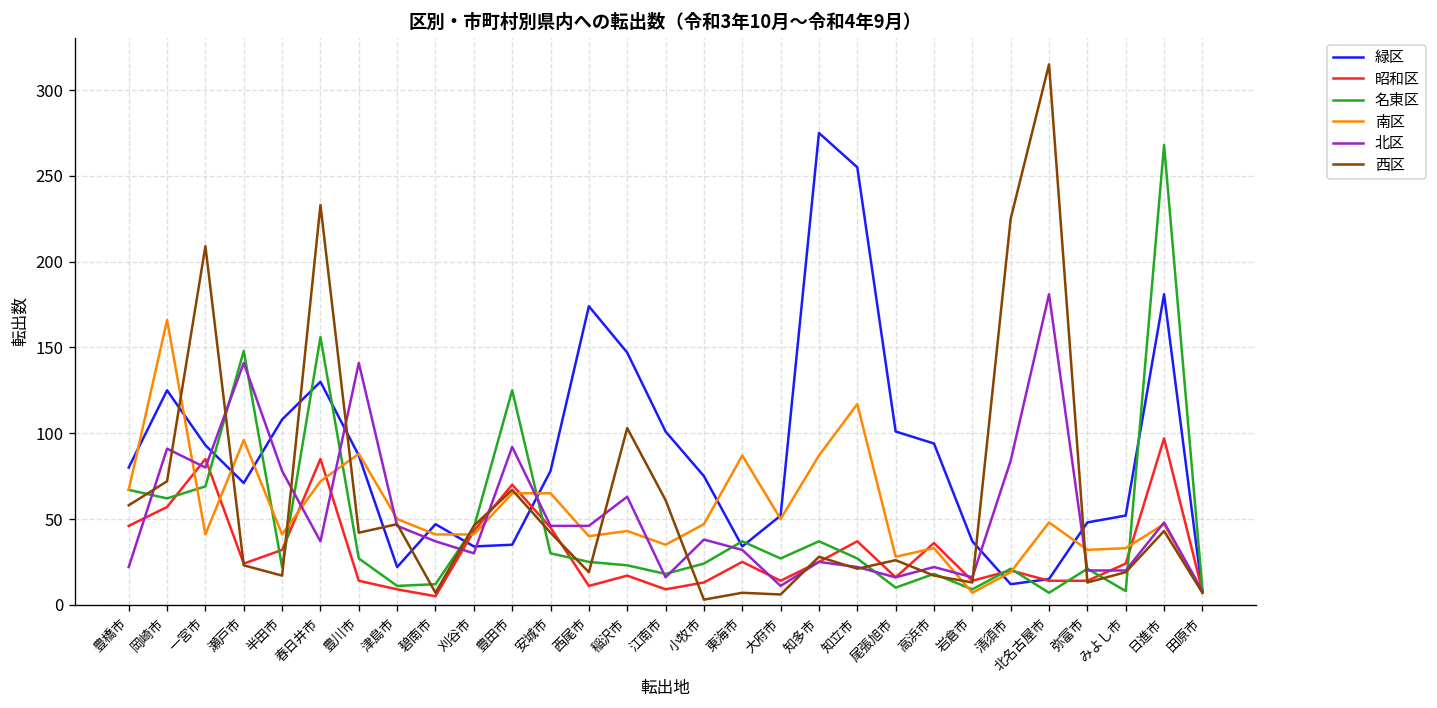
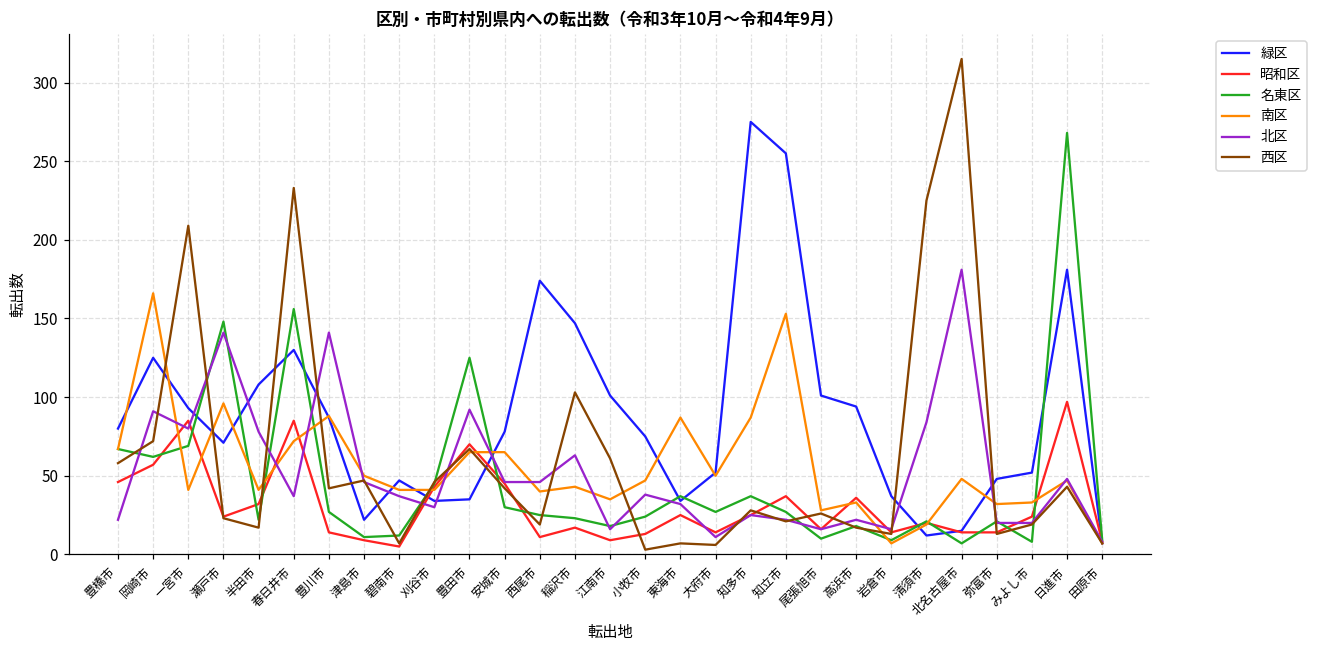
  {
    "緑区": {
      "豊橋市": 80,
      "岡崎市": 125,
      "一宮市": 93,
      "瀬戸市": 71,
      "半田市": 108,
      "春日井市": 130,
      "津島市": 22,
      "碧南市": 47,
      "刈谷市": 34,
      "豊田市": 35,
      "安城市": 78,
      "西尾市": 174,
      "稲沢市": 147,
      "江南市": 101,
      "小牧市": 75,
      "東海市": 34,
      "大府市": 52,
      "知多市": 275,
      "知立市": 255,
      "尾張旭市": 101,
      "高浜市": 94,
      "岩倉市": 37,
      "清須市": 12,
      "弥富市": 48,
      "みよし市": 52,
      "日進市": 181
    },
    "昭和区": {
      "豊橋市": 46,
      "岡崎市": 57,
      "一宮市": 85,
      "半田市": 32,
      "春日井市": 85,
      "豊川市": 14,
      "津島市": 9,
      "碧南市": 5,
      "刈谷市": 43,
      "豊田市": 70,
      "西尾市": 11,
      "稲沢市": 17,
      "江南市": 9,
      "小牧市": 13,
      "東海市": 25,
      "大府市": 14,
      "知立市": 37,
      "高浜市": 36,
      "みよし市": 24,
      "日進市": 97
    },
    "名東区": {
      "岡崎市": 62,
      "一宮市": 69,
      "瀬戸市": 148,
      "半田市": 22,
      "春日井市": 156,
      "豊川市": 27,
      "津島市": 11,
      "碧南市": 12,
      "豊田市": 125,
      "安城市": 30,
      "西尾市": 25,
      "稲沢市": 23,
      "江南市": 18,
      "小牧市": 24,
      "東海市": 37,
      "大府市": 27,
      "知多市": 37,
      "知立市": 27,
      "尾張旭市": 10,
      "岩倉市": 9,
      "北名古屋市": 7,
      "みよし市": 8,
      "日進市": 268
    },
    "南区": {
      "岡崎市": 166,
      "一宮市": 41,
      "瀬戸市": 96,
      "半田市": 41,
      "春日井市": 72,
      "津島市": 50,
      "碧南市": 41,
      "刈谷市": 41,
      "豊田市": 65,
      "安城市": 65,
      "西尾市": 40,
      "稲沢市": 43,
      "江南市": 35,
      "小牧市": 47,
      "東海市": 87,
      "大府市": 50,
      "知多市": 87,
-     "知立市": 117,
+     "知立市": 153,
      "尾張旭市": 28,
      "高浜市": 33,
      "岩倉市": 7,
      "北名古屋市": 48,
      "弥富市": 32,
      "みよし市": 33
    },
    "北区": {
      "豊橋市": 22,
      "岡崎市": 91,
      "一宮市": 80,
      "瀬戸市": 141,
      "半田市": 78,
      "春日井市": 37,
      "豊川市": 141,
      "碧南市": 37,
      "刈谷市": 30,
      "豊田市": 92,
      "西尾市": 46,
      "稲沢市": 63,
      "江南市": 16,
      "小牧市": 38,
      "東海市": 32,
      "大府市": 11,
      "高浜市": 22,
      "岩倉市": 16,
      "清須市": 84,
      "北名古屋市": 181
    },
    "西区": {
      "豊橋市": 58,
      "岡崎市": 72,
      "一宮市": 209,
      "半田市": 17,
      "春日井市": 233,
      "豊川市": 42,
      "碧南市": 7,
      "豊田市": 67,
      "安城市": 42,
      "西尾市": 19,
      "稲沢市": 103,
      "江南市": 61,
      "小牧市": 3,
      "東海市": 7,
      "大府市": 6,
      "知多市": 28,
      "尾張旭市": 26,
      "清須市": 225,
      "北名古屋市": 315,
      "日進市": 43
    }
  }
